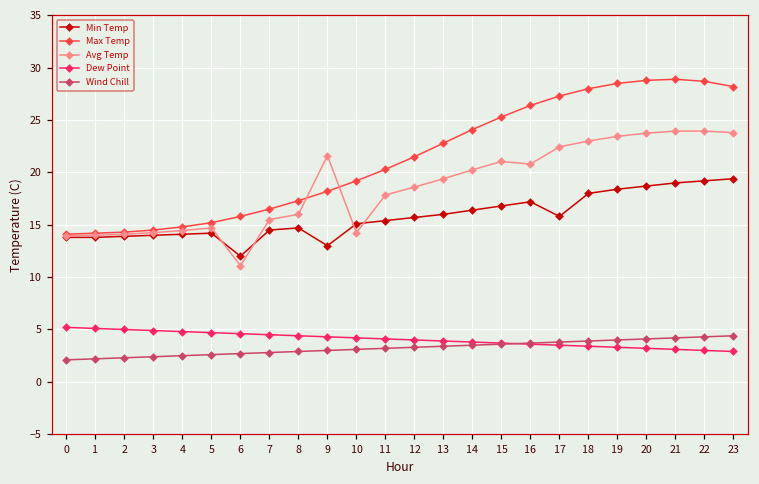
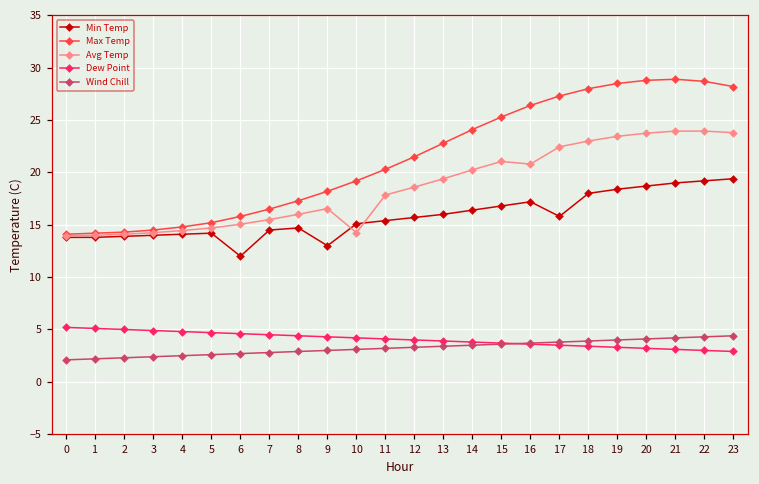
  {
    "Min Temp": {
      "4": 14,
      "5": 14,
      "6": 12,
      "7": 15,
      "8": 15,
      "9": 13,
      "10": 15,
      "11": 15,
      "12": 16,
      "13": 16,
      "14": 16,
      "15": 17,
      "16": 17,
      "17": 16,
      "18": 18,
      "19": 18,
      "20": 19,
      "21": 19,
      "22": 19,
      "23": 19
    },
    "Avg Temp": {
      "4": 14,
      "5": 15,
-     "6": 11,
+     "6": 15,
      "7": 16,
      "8": 16,
-     "9": 22,
+     "9": 17,
      "10": 14,
      "11": 18,
      "12": 19,
      "13": 19,
      "14": 20,
      "15": 21,
      "16": 21,
      "17": 22,
      "18": 23,
      "19": 23,
      "20": 24,
      "21": 24,
      "22": 24,
      "23": 24
    },
    "Wind Chill": {
      "0": 2,
      "1": 2,
      "2": 2,
      "3": 2,
      "4": 3,
      "5": 3,
      "6": 3,
      "7": 3,
      "8": 3,
      "9": 3,
      "10": 3,
      "11": 3,
      "12": 3,
      "13": 3,
      "14": 4,
      "17": 4,
      "18": 4,
      "19": 4,
      "20": 4,
      "21": 4,
      "22": 4,
      "23": 4
    }
  }
